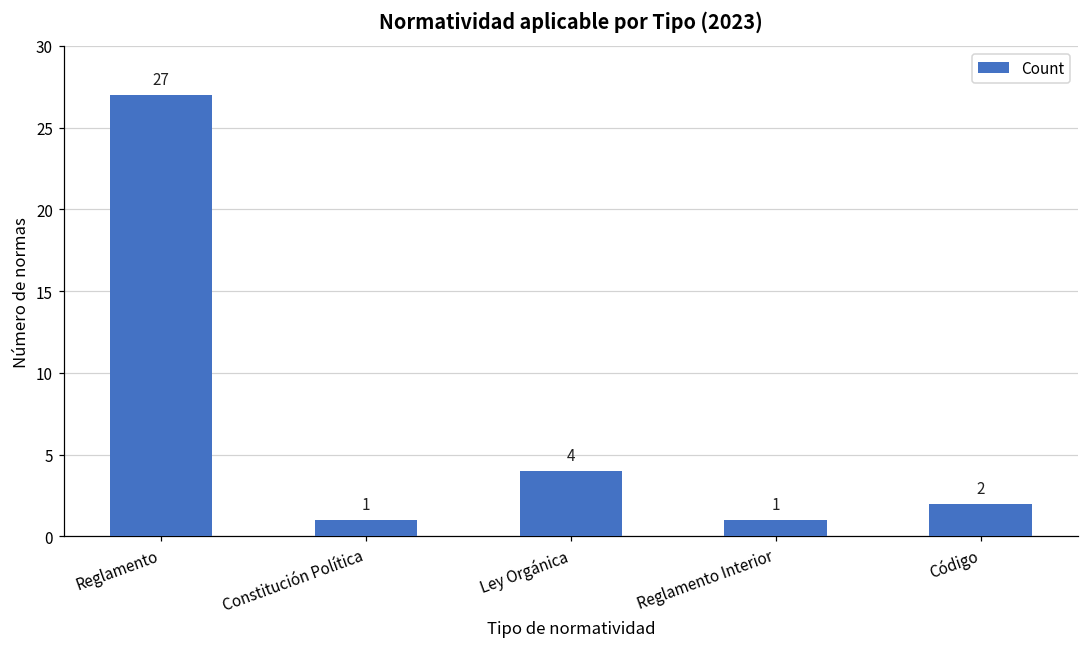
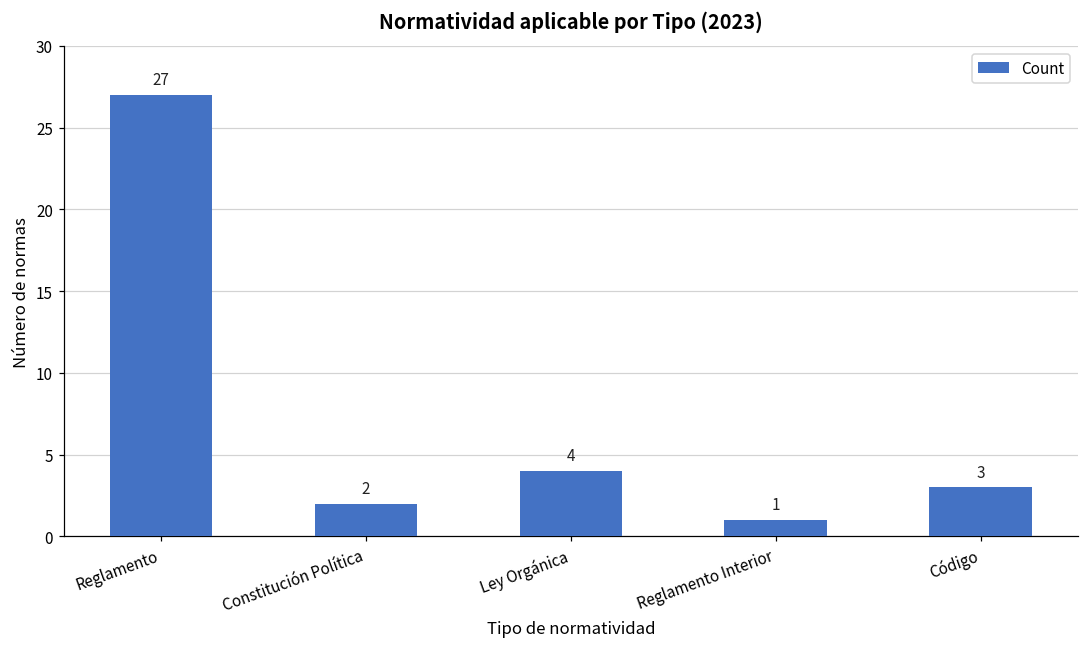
  {
    "Reglamento": 27,
-   "Constitución Política": 1,
+   "Constitución Política": 2,
    "Ley Orgánica": 4,
    "Reglamento Interior": 1,
-   "Código": 2
+   "Código": 3
  }
